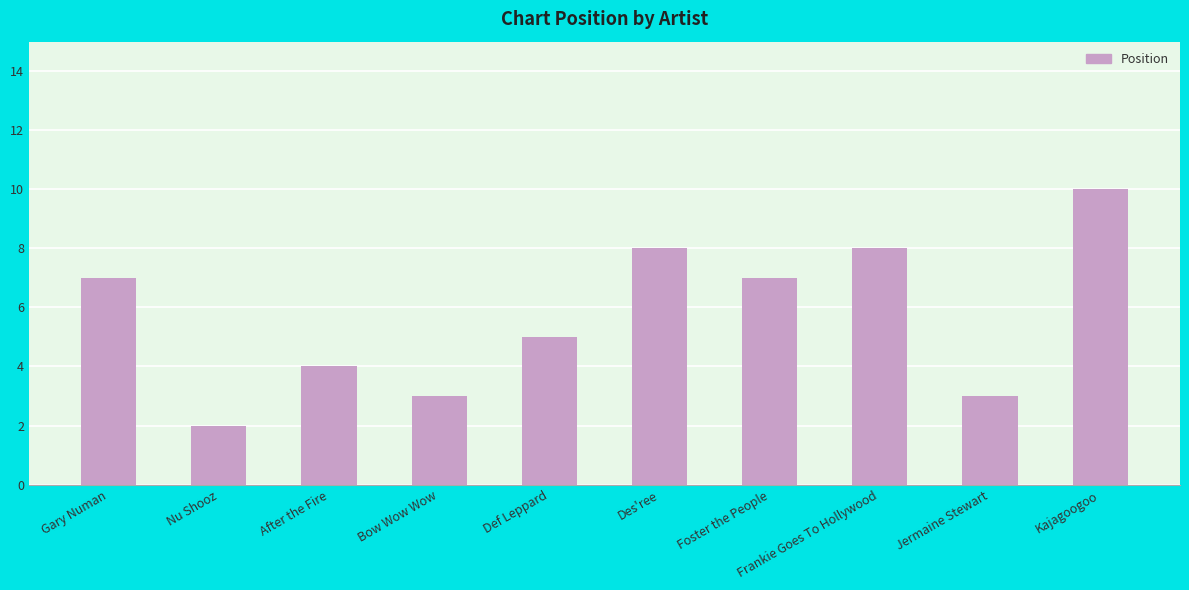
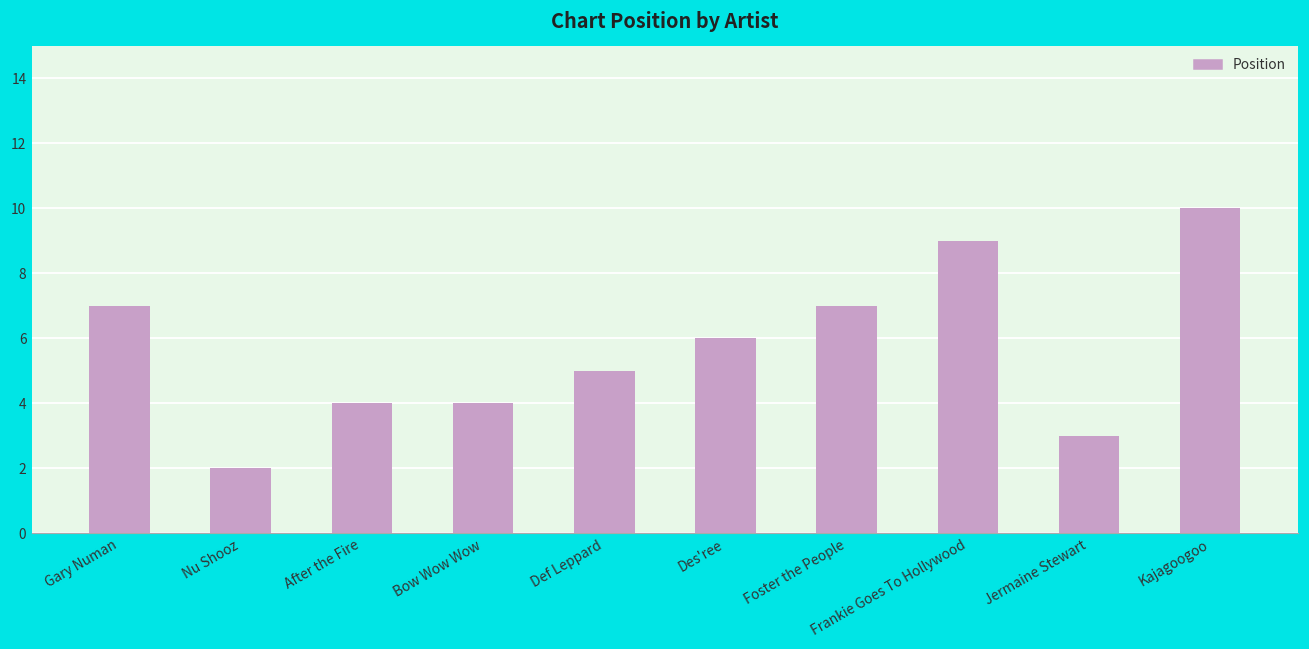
  {
    "Gary Numan": 7,
    "Nu Shooz": 2,
    "After the Fire": 4,
-   "Bow Wow Wow": 3,
+   "Bow Wow Wow": 4,
    "Def Leppard": 5,
-   "Des'ree": 8,
+   "Des'ree": 6,
    "Foster the People": 7,
-   "Frankie Goes To Hollywood": 8,
+   "Frankie Goes To Hollywood": 9,
    "Jermaine Stewart": 3,
    "Kajagoogoo": 10
  }
